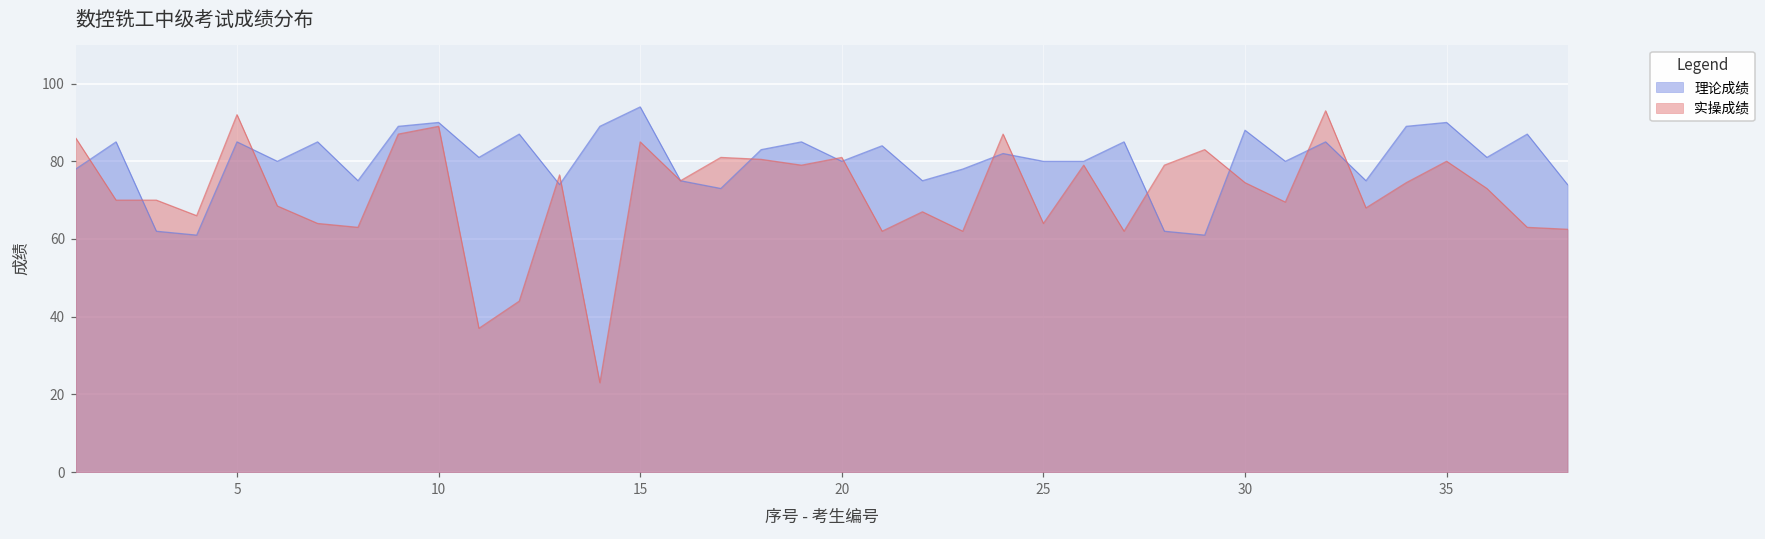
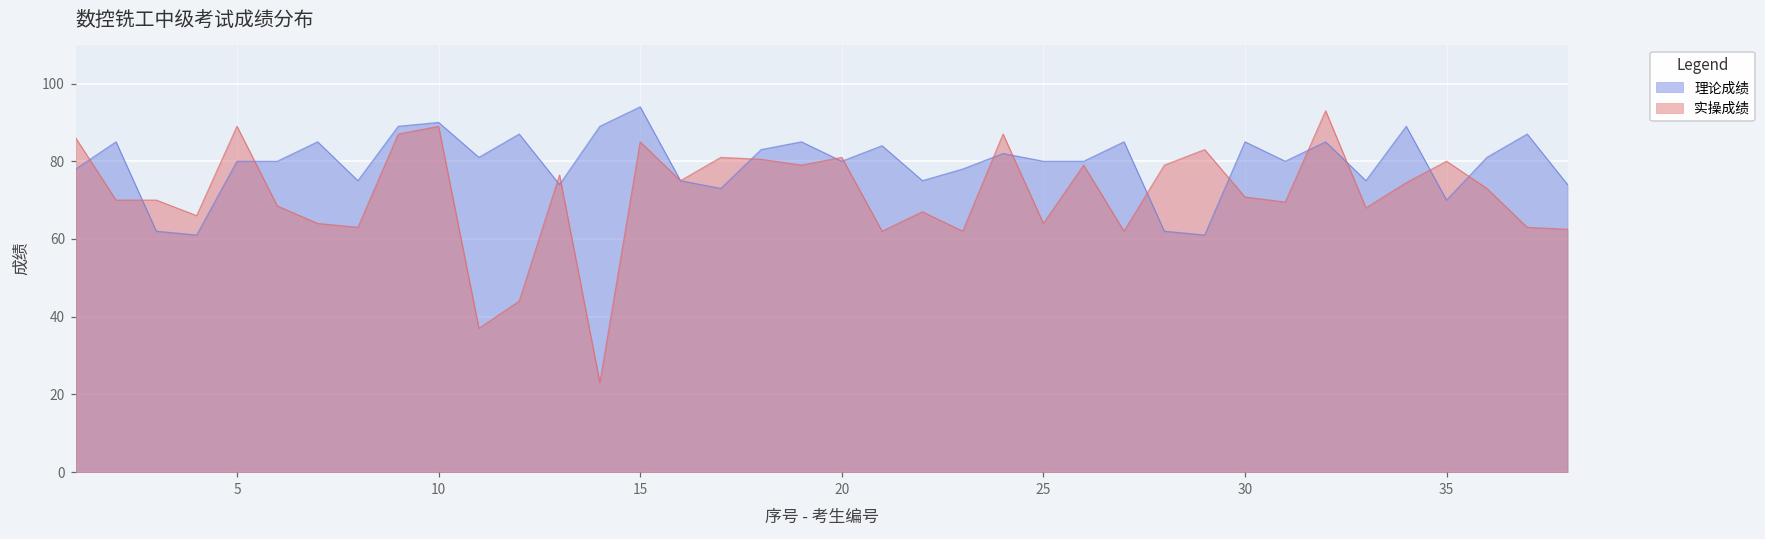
  {
    "理论成绩": {
-     "5": 85,
+     "5": 80,
      "10": 90,
      "15": 94,
      "20": 80,
      "25": 80,
-     "30": 88,
-     "35": 90
+     "30": 85,
+     "35": 70
    },
    "实操成绩": {
-     "5": 92,
+     "5": 89,
      "10": 89,
      "15": 85,
      "20": 81,
      "25": 64,
-     "30": 75,
+     "30": 71,
      "35": 80
    }
  }
